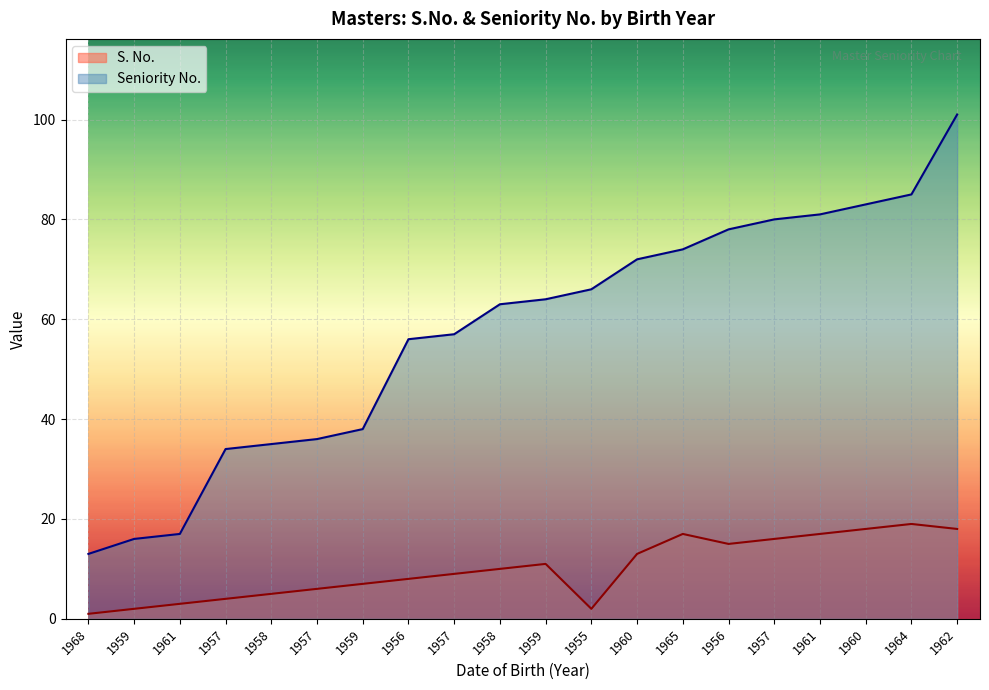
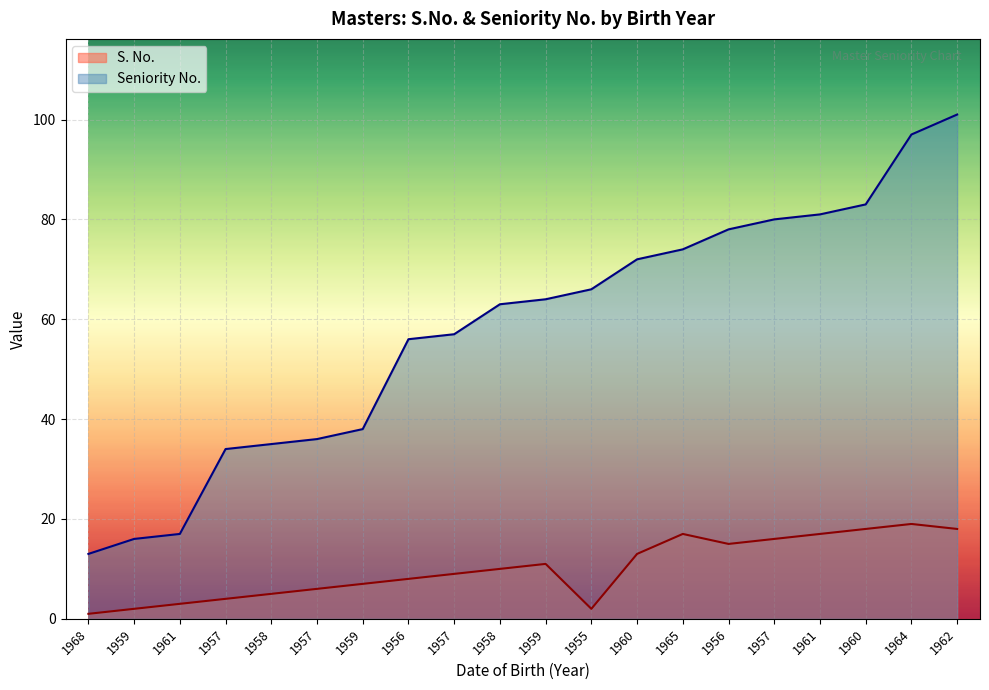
  {
    "S. No.": {
      "1968": 1,
      "1955": 2,
      "1965": 17,
      "1964": 19,
      "1962": 18
    },
    "Seniority No.": {
      "1968": 13,
      "1955": 66,
      "1965": 74,
-     "1964": 85,
+     "1964": 97,
      "1962": 101
    }
  }
